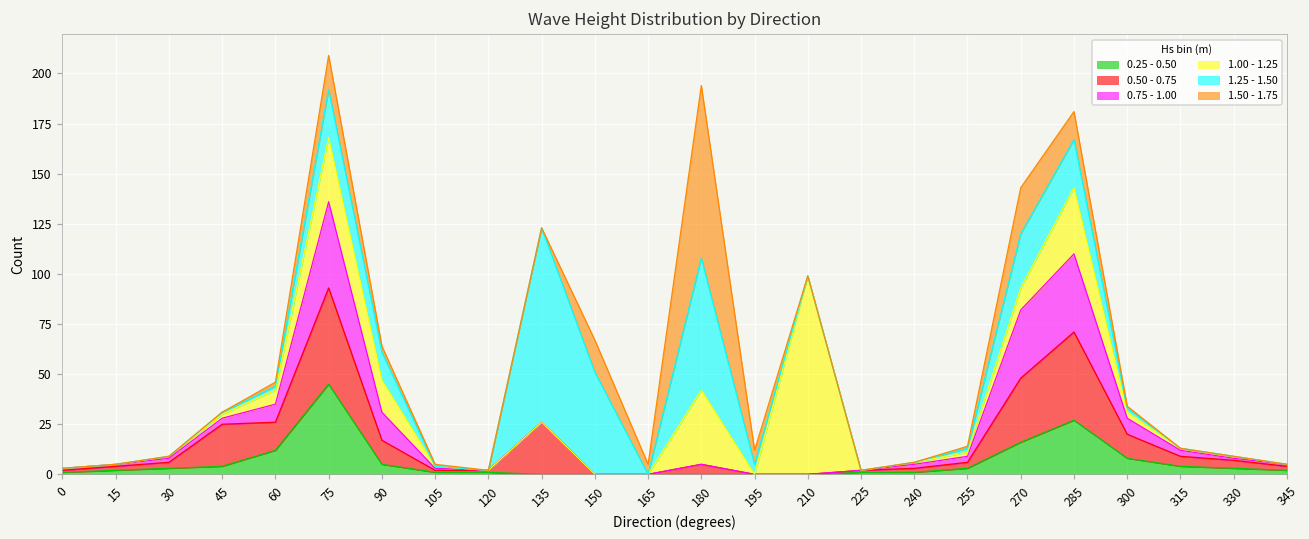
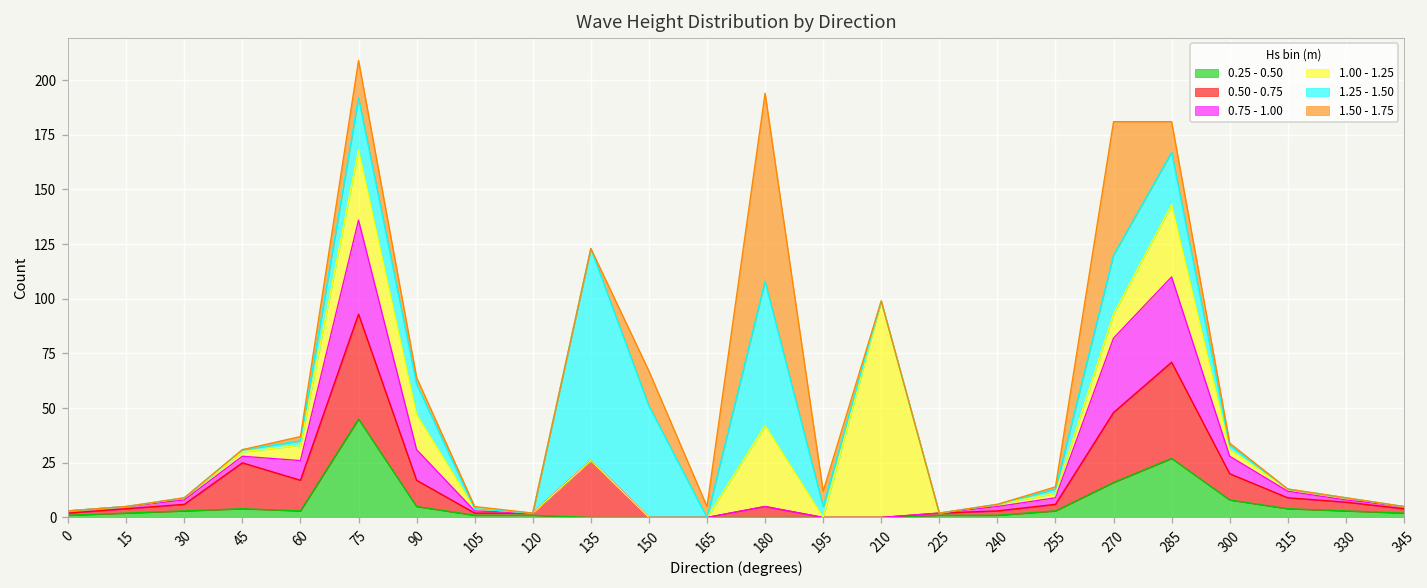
  {
    "0.25 - 0.50": {
      "15": 2,
      "30": 3,
      "45": 4,
-     "60": 12,
+     "60": 3,
      "75": 45,
      "90": 5,
      "135": 0,
      "180": 0,
      "240": 1,
      "255": 3,
      "270": 16,
      "285": 27,
      "300": 8,
      "315": 4,
      "330": 3,
      "345": 2
    },
    "0.50 - 0.75": {
      "30": 3,
      "45": 21,
      "60": 14,
      "75": 48,
      "90": 12,
      "240": 2,
      "255": 3,
      "270": 32,
      "285": 44,
      "300": 12,
      "315": 5
    },
    "0.75 - 1.00": {
      "45": 3,
      "60": 9,
      "75": 43,
      "90": 14,
      "255": 3,
      "270": 34,
      "285": 39,
      "300": 8
    },
    "1.00 - 1.25": {
      "60": 7,
      "75": 32,
      "90": 16,
      "180": 37,
      "255": 2,
      "270": 11,
      "285": 33,
      "300": 3
    },
    "1.25 - 1.50": {
      "60": 2,
      "75": 24,
      "90": 14,
      "150": 51,
      "180": 66,
      "195": 5,
      "270": 27,
      "285": 24
    },
    "1.50 - 1.75": {
      "60": 2,
      "75": 17,
      "90": 3,
      "150": 16,
      "165": 5,
      "180": 86,
      "195": 7,
-     "270": 23,
+     "270": 61,
      "285": 14
    }
  }
